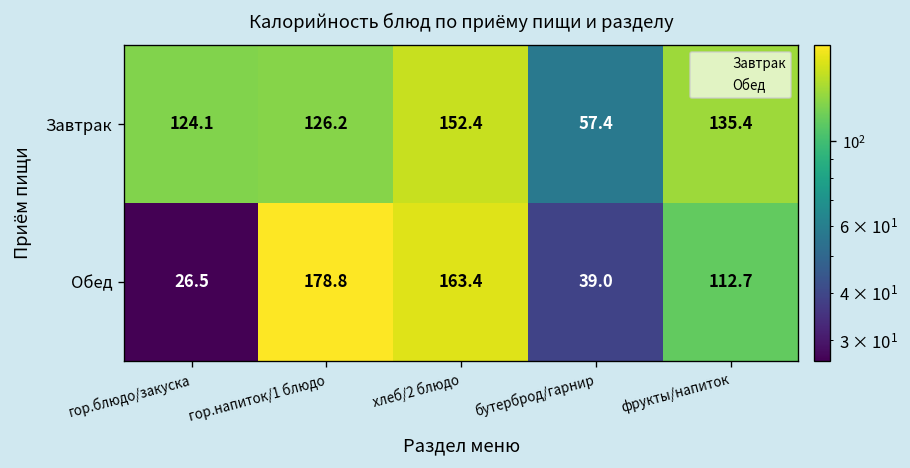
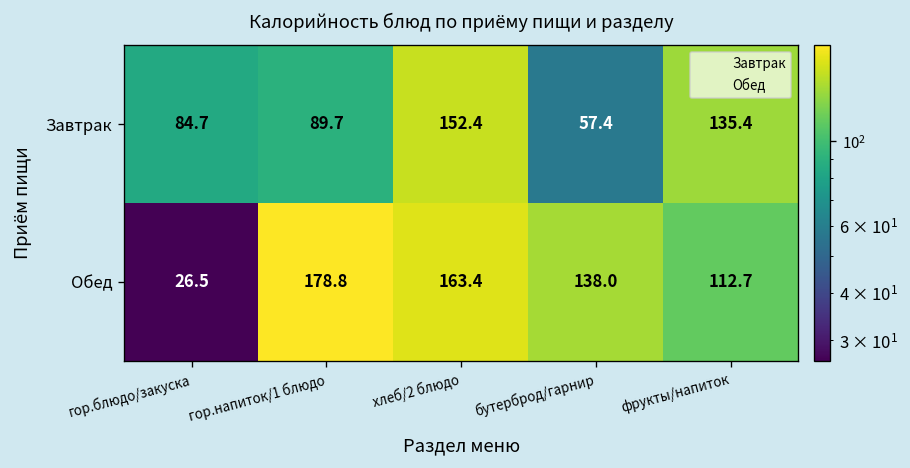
  {
    "Завтрак": {
-     "гор.блюдо/закуска": 124.1,
-     "гор.напиток/1 блюдо": 126.2
+     "гор.блюдо/закуска": 84.7,
+     "гор.напиток/1 блюдо": 89.7
    },
    "Обед": {
-     "бутерброд/гарнир": 39.0
+     "бутерброд/гарнир": 138.0
    }
  }
